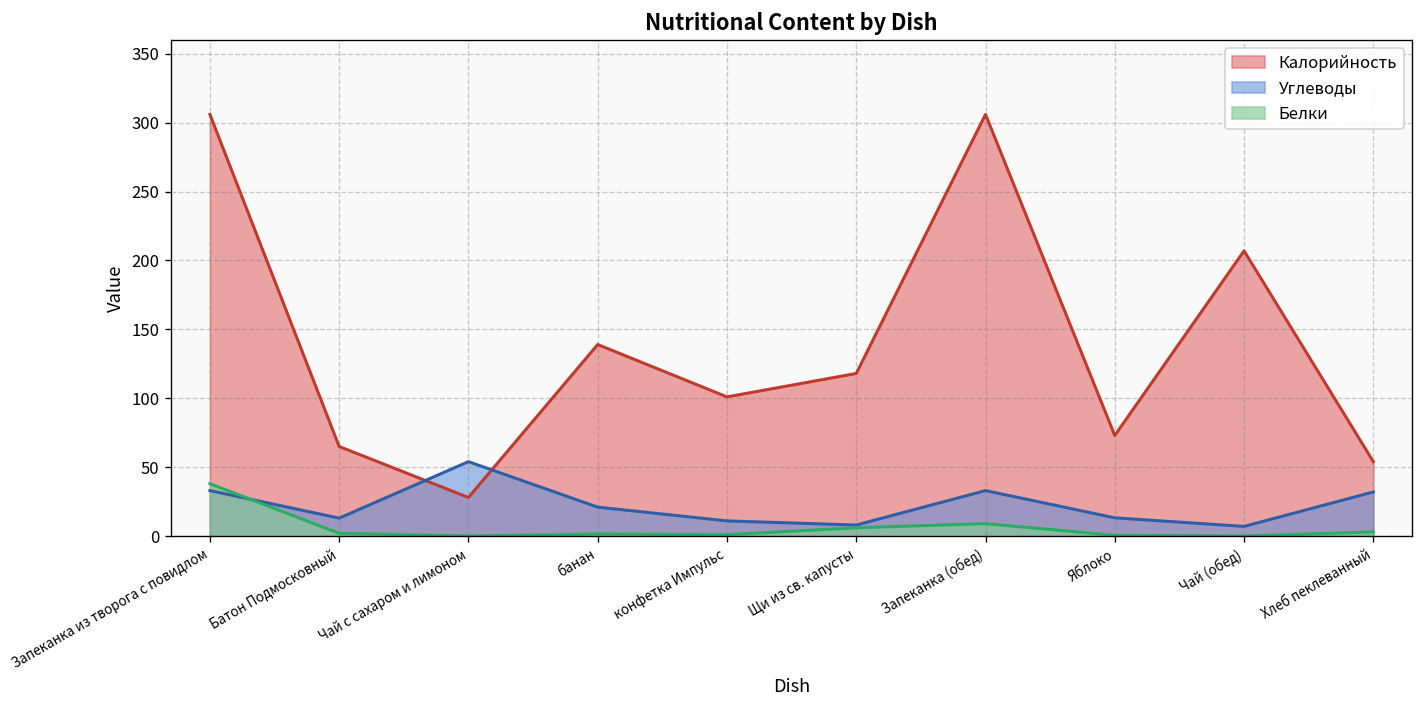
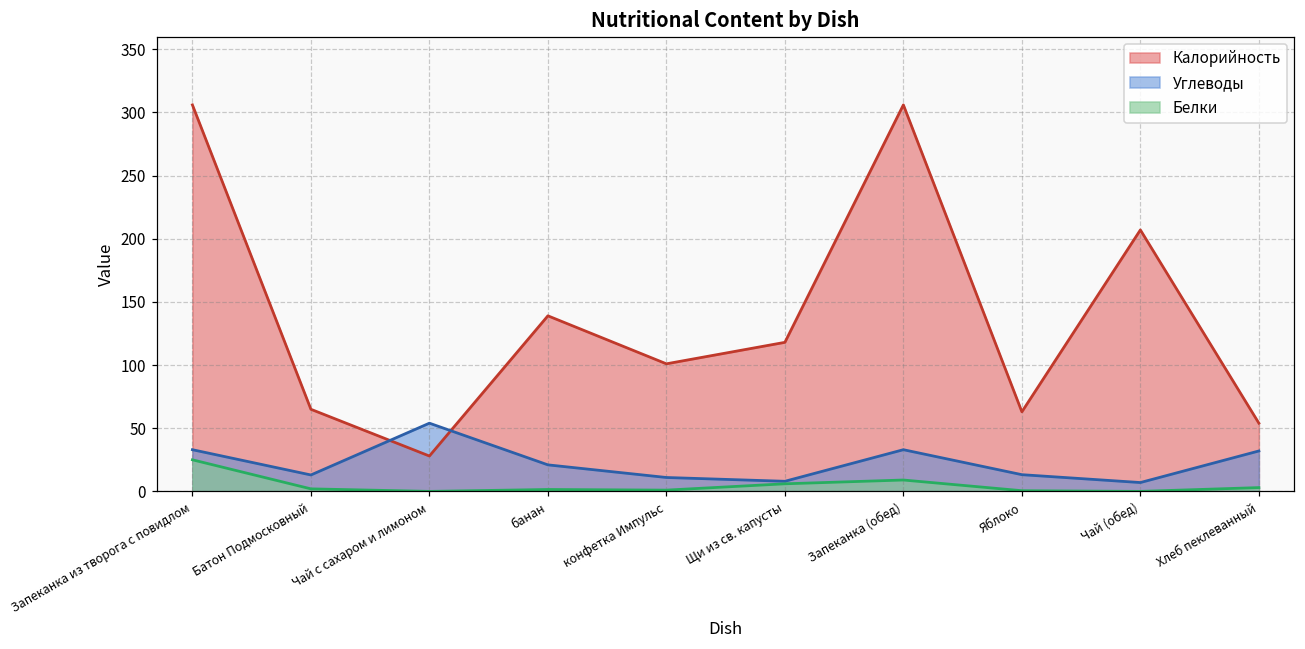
  {
    "Калорийность": {
      "Запеканка из творога с повидлом": 306,
      "Батон Подмосковный": 65,
      "Чай с сахаром и лимоном": 28,
      "банан": 139,
      "конфетка Импульс": 101,
      "Щи из св. капусты": 118,
      "Запеканка (обед)": 306,
-     "Яблоко": 73,
+     "Яблоко": 63,
      "Чай (обед)": 207,
      "Хлеб пеклеванный": 54
    },
    "Углеводы": {
      "Запеканка из творога с повидлом": 33,
      "Батон Подмосковный": 13,
      "Чай с сахаром и лимоном": 54,
      "банан": 21,
      "конфетка Импульс": 11,
      "Запеканка (обед)": 33,
      "Яблоко": 13,
      "Чай (обед)": 7,
      "Хлеб пеклеванный": 32
    },
    "Белки": {
-     "Запеканка из творога с повидлом": 38,
+     "Запеканка из творога с повидлом": 25,
      "Батон Подмосковный": 2,
      "Чай с сахаром и лимоном": 0,
      "банан": 2,
      "конфетка Импульс": 1,
      "Запеканка (обед)": 9,
      "Яблоко": 1,
      "Чай (обед)": 0,
      "Хлеб пеклеванный": 3
    }
  }
